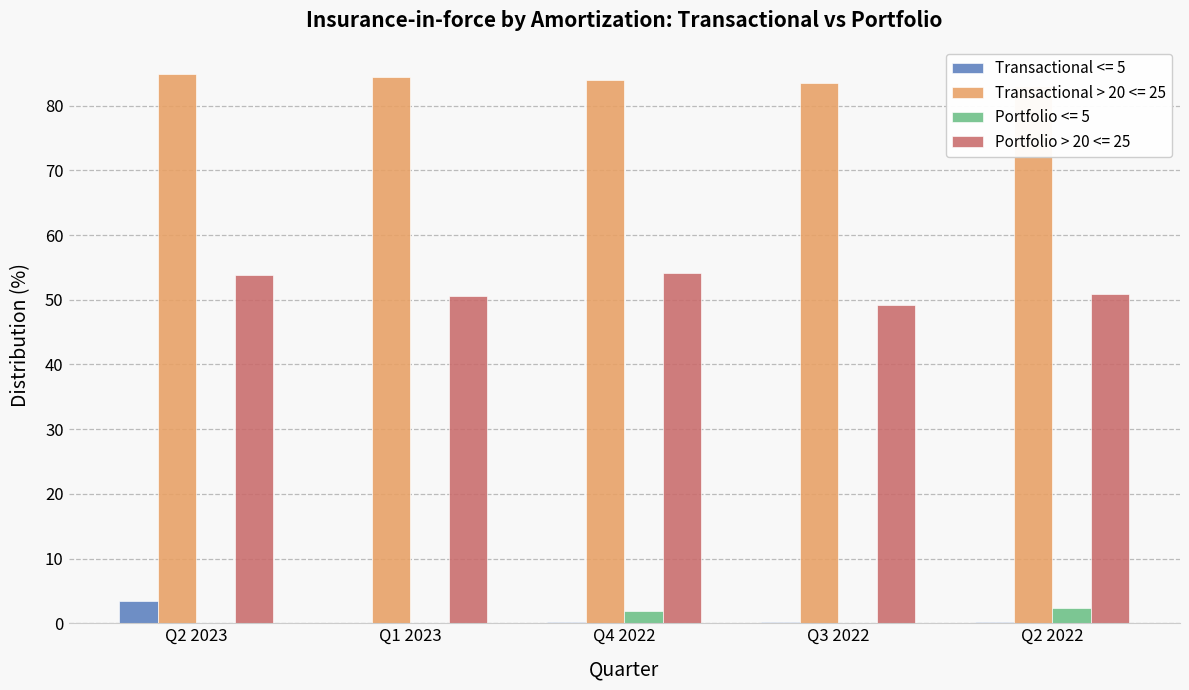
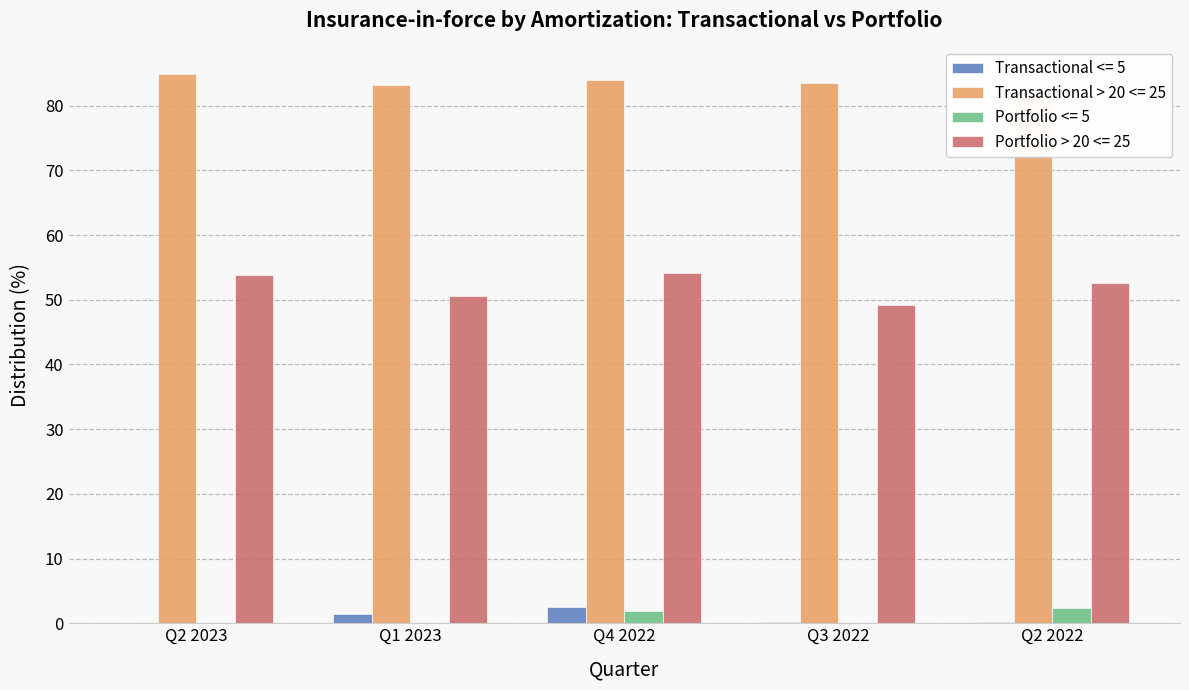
  {
    "Transactional <= 5": {
-     "Q2 2023": 4,
-     "Q1 2023": 0,
-     "Q4 2022": 0
+     "Q2 2023": 0,
+     "Q1 2023": 1,
+     "Q4 2022": 2
    },
    "Transactional > 20 <= 25": {
      "Q2 2023": 85,
-     "Q1 2023": 84,
+     "Q1 2023": 83,
      "Q4 2022": 84,
      "Q3 2022": 84
    },
    "Portfolio <= 5": {
      "Q4 2022": 2,
      "Q2 2022": 2
    },
    "Portfolio > 20 <= 25": {
      "Q2 2023": 54,
      "Q1 2023": 51,
      "Q4 2022": 54,
      "Q3 2022": 49,
-     "Q2 2022": 51
+     "Q2 2022": 53
    }
  }
